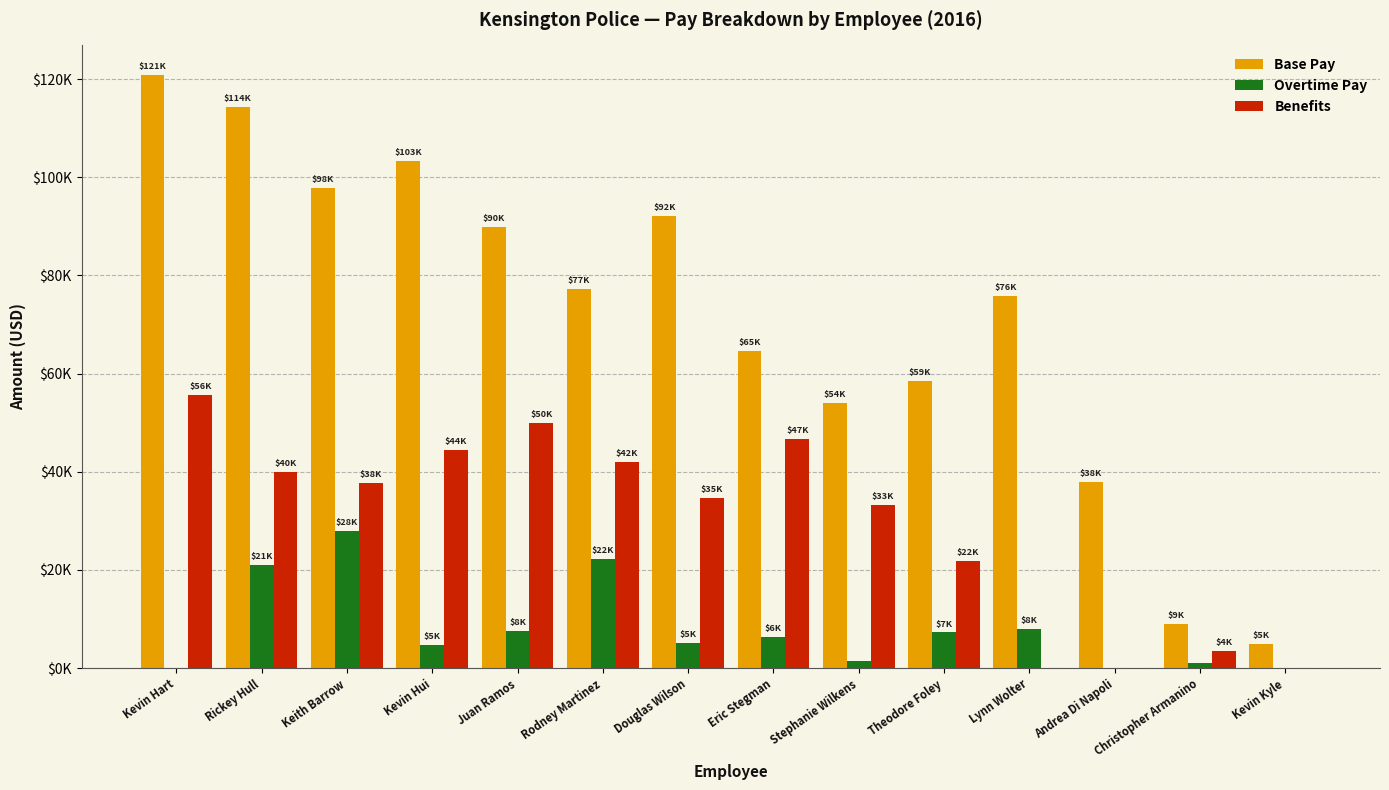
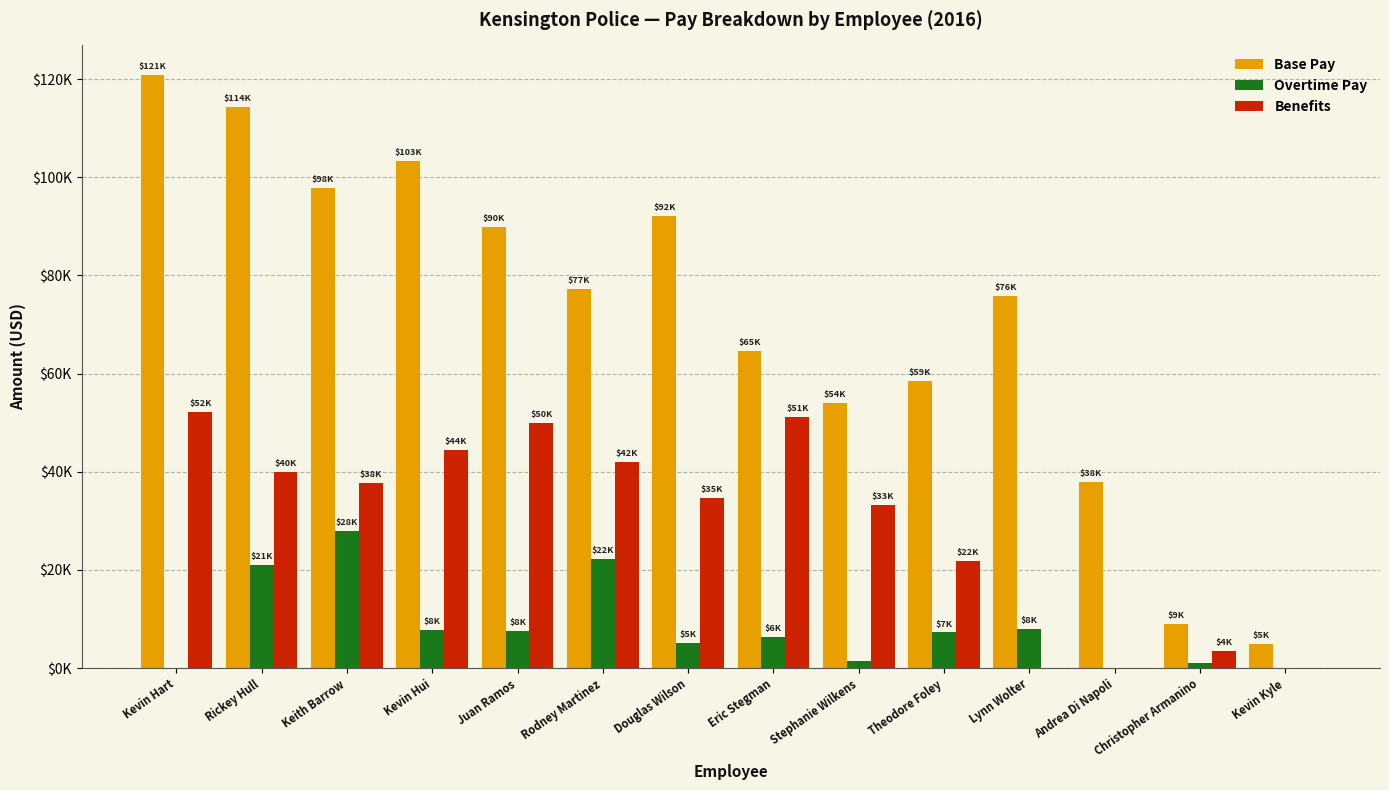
  {
    "Base Pay": {
      "Kevin Hart": "$121K",
      "Rickey Hull": "$114K",
      "Keith Barrow": "$98K",
      "Kevin Hui": "$103K",
      "Juan Ramos": "$90K",
      "Rodney Martinez": "$77K",
      "Douglas Wilson": "$92K",
      "Eric Stegman": "$65K",
      "Stephanie Wilkens": "$54K",
      "Theodore Foley": "$59K",
      "Lynn Wolter": "$76K",
      "Andrea Di Napoli": "$38K",
      "Christopher Armanino": "$9K",
      "Kevin Kyle": "$5K"
    },
    "Overtime Pay": {
      "Rickey Hull": "$21K",
      "Keith Barrow": "$28K",
-     "Kevin Hui": "$5K",
+     "Kevin Hui": "$8K",
      "Juan Ramos": "$8K",
      "Rodney Martinez": "$22K",
      "Douglas Wilson": "$5K",
      "Eric Stegman": "$6K",
      "Theodore Foley": "$7K",
      "Lynn Wolter": "$8K"
    },
    "Benefits": {
-     "Kevin Hart": "$56K",
+     "Kevin Hart": "$52K",
      "Rickey Hull": "$40K",
      "Keith Barrow": "$38K",
      "Kevin Hui": "$44K",
      "Juan Ramos": "$50K",
      "Rodney Martinez": "$42K",
      "Douglas Wilson": "$35K",
-     "Eric Stegman": "$47K",
+     "Eric Stegman": "$51K",
      "Stephanie Wilkens": "$33K",
      "Theodore Foley": "$22K",
      "Christopher Armanino": "$4K"
    }
  }
